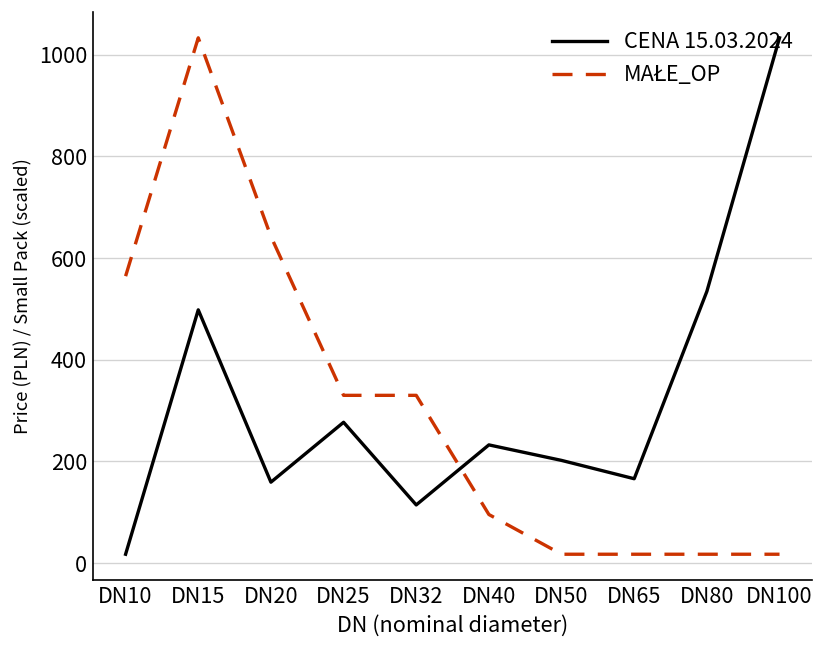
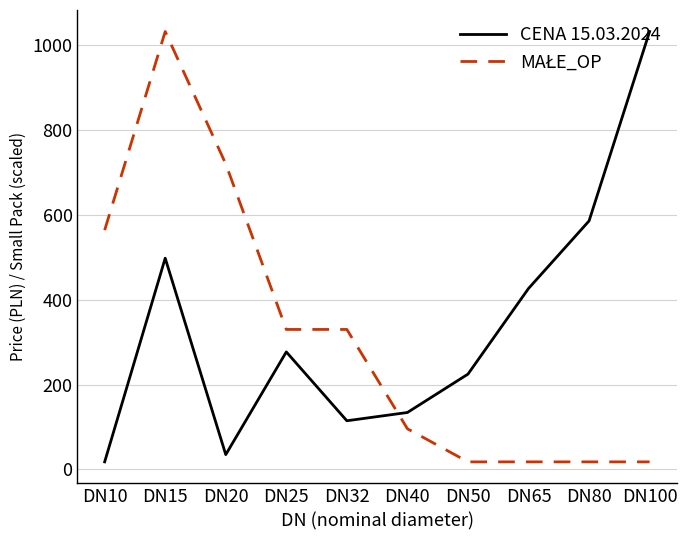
  {
    "CENA 15.03.2024": {
      "DN10": 20,
      "DN15": 500,
-     "DN20": 160,
+     "DN20": 30,
      "DN25": 280,
      "DN32": 110,
-     "DN40": 230,
-     "DN50": 200,
-     "DN65": 170,
-     "DN80": 530,
+     "DN40": 130,
+     "DN50": 220,
+     "DN65": 430,
+     "DN80": 590,
      "DN100": 1030
    },
    "MAŁE_OP": {
      "DN10": 560,
      "DN15": 1030,
-     "DN20": 640,
+     "DN20": 720,
      "DN25": 330,
      "DN32": 330,
      "DN40": 100,
      "DN50": 20,
      "DN65": 20,
      "DN80": 20,
      "DN100": 20
    }
  }
